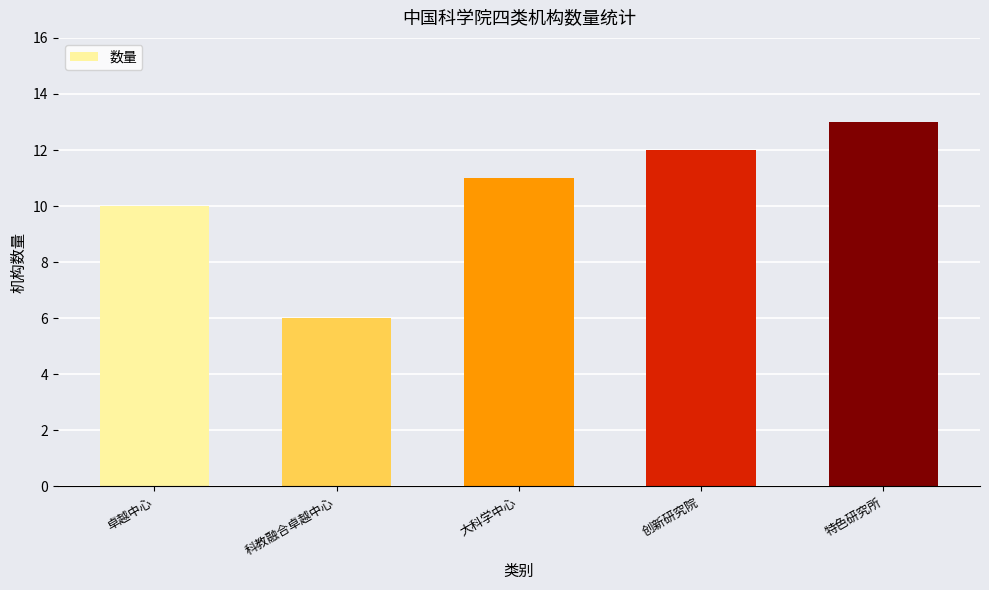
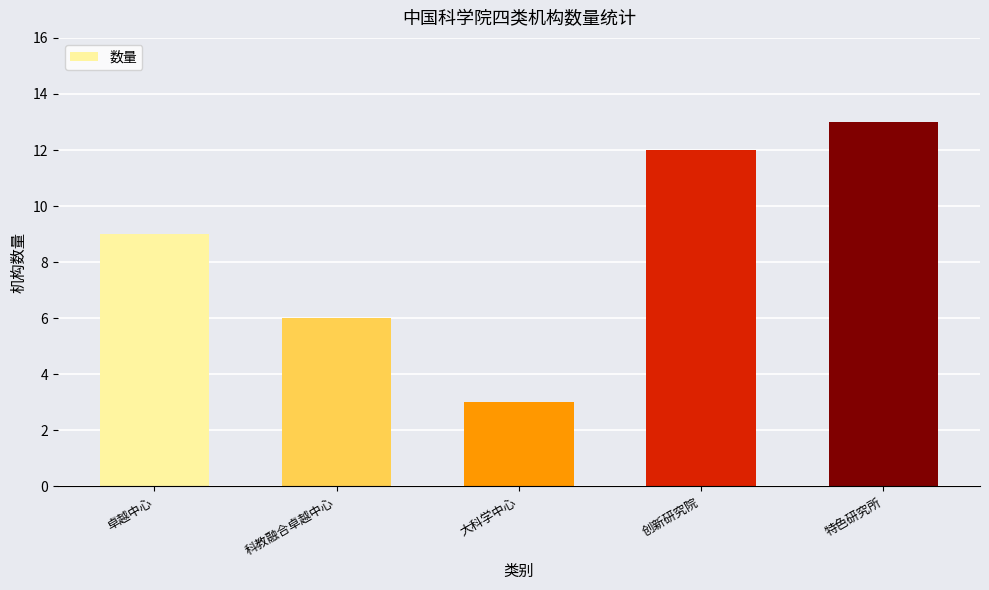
  {
-   "卓越中心": 10,
+   "卓越中心": 9,
    "科教融合卓越中心": 6,
-   "大科学中心": 11,
+   "大科学中心": 3,
    "创新研究院": 12,
    "特色研究所": 13
  }
